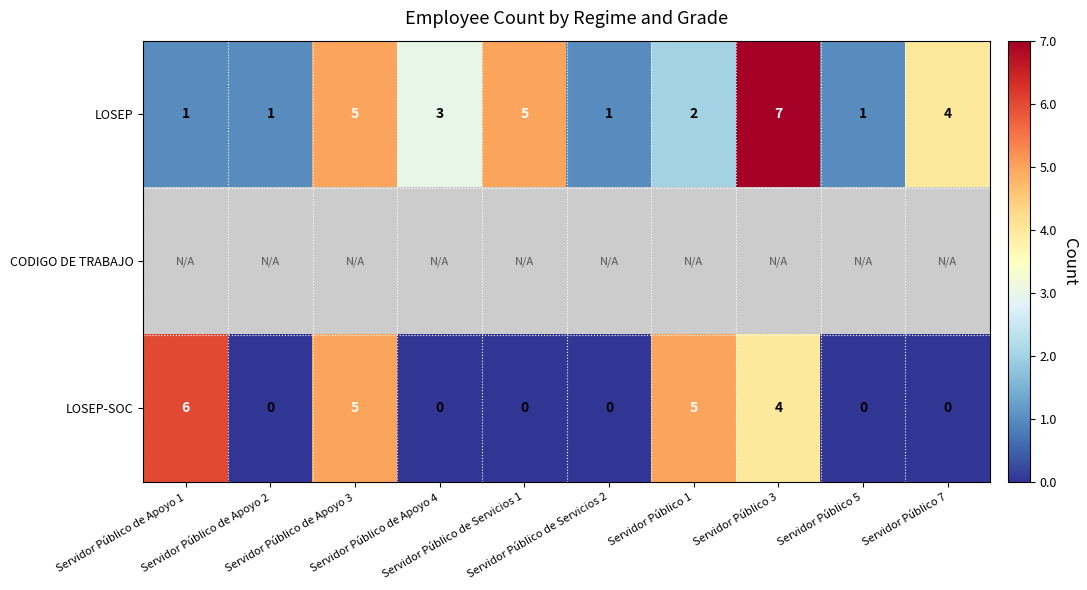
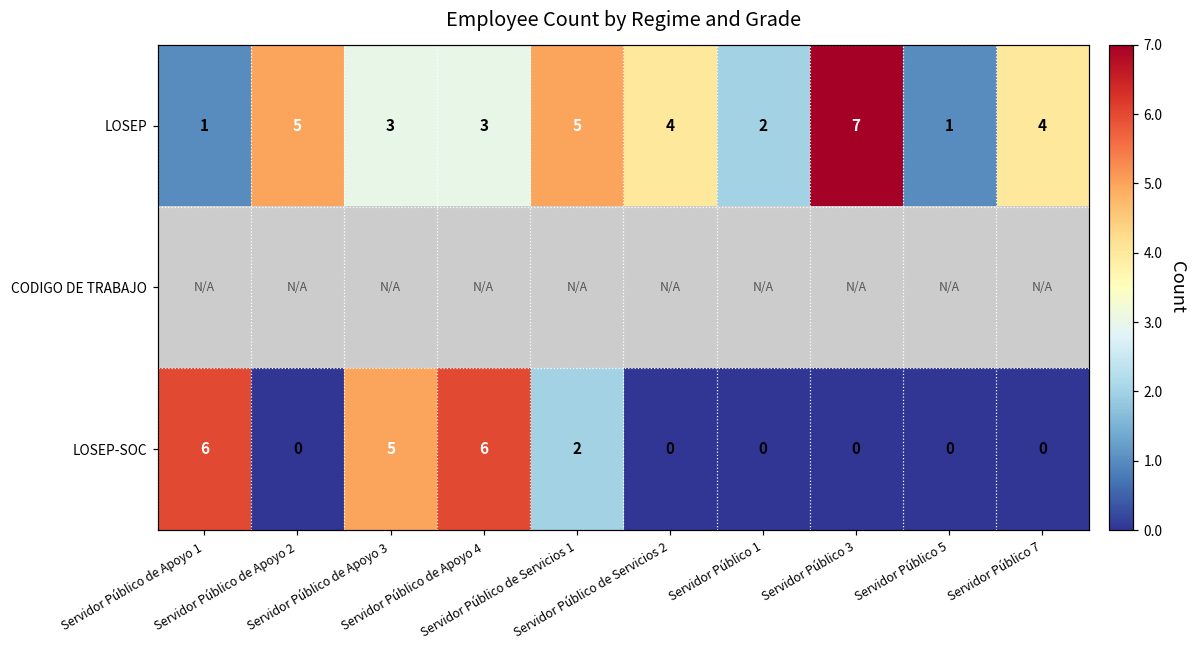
  {
    "LOSEP": {
      "Servidor Público de Apoyo 1": 1,
-     "Servidor Público de Apoyo 2": 1,
-     "Servidor Público de Apoyo 3": 5,
+     "Servidor Público de Apoyo 2": 5,
+     "Servidor Público de Apoyo 3": 3,
      "Servidor Público de Apoyo 4": 3,
      "Servidor Público de Servicios 1": 5,
-     "Servidor Público de Servicios 2": 1,
+     "Servidor Público de Servicios 2": 4,
      "Servidor Público 1": 2,
      "Servidor Público 3": 7,
      "Servidor Público 5": 1,
      "Servidor Público 7": 4
    },
    "LOSEP-SOC": {
      "Servidor Público de Apoyo 1": 6,
      "Servidor Público de Apoyo 2": 0,
      "Servidor Público de Apoyo 3": 5,
-     "Servidor Público de Apoyo 4": 0,
-     "Servidor Público de Servicios 1": 0,
+     "Servidor Público de Apoyo 4": 6,
+     "Servidor Público de Servicios 1": 2,
      "Servidor Público de Servicios 2": 0,
-     "Servidor Público 1": 5,
-     "Servidor Público 3": 4,
+     "Servidor Público 1": 0,
+     "Servidor Público 3": 0,
      "Servidor Público 5": 0,
      "Servidor Público 7": 0
    }
  }
